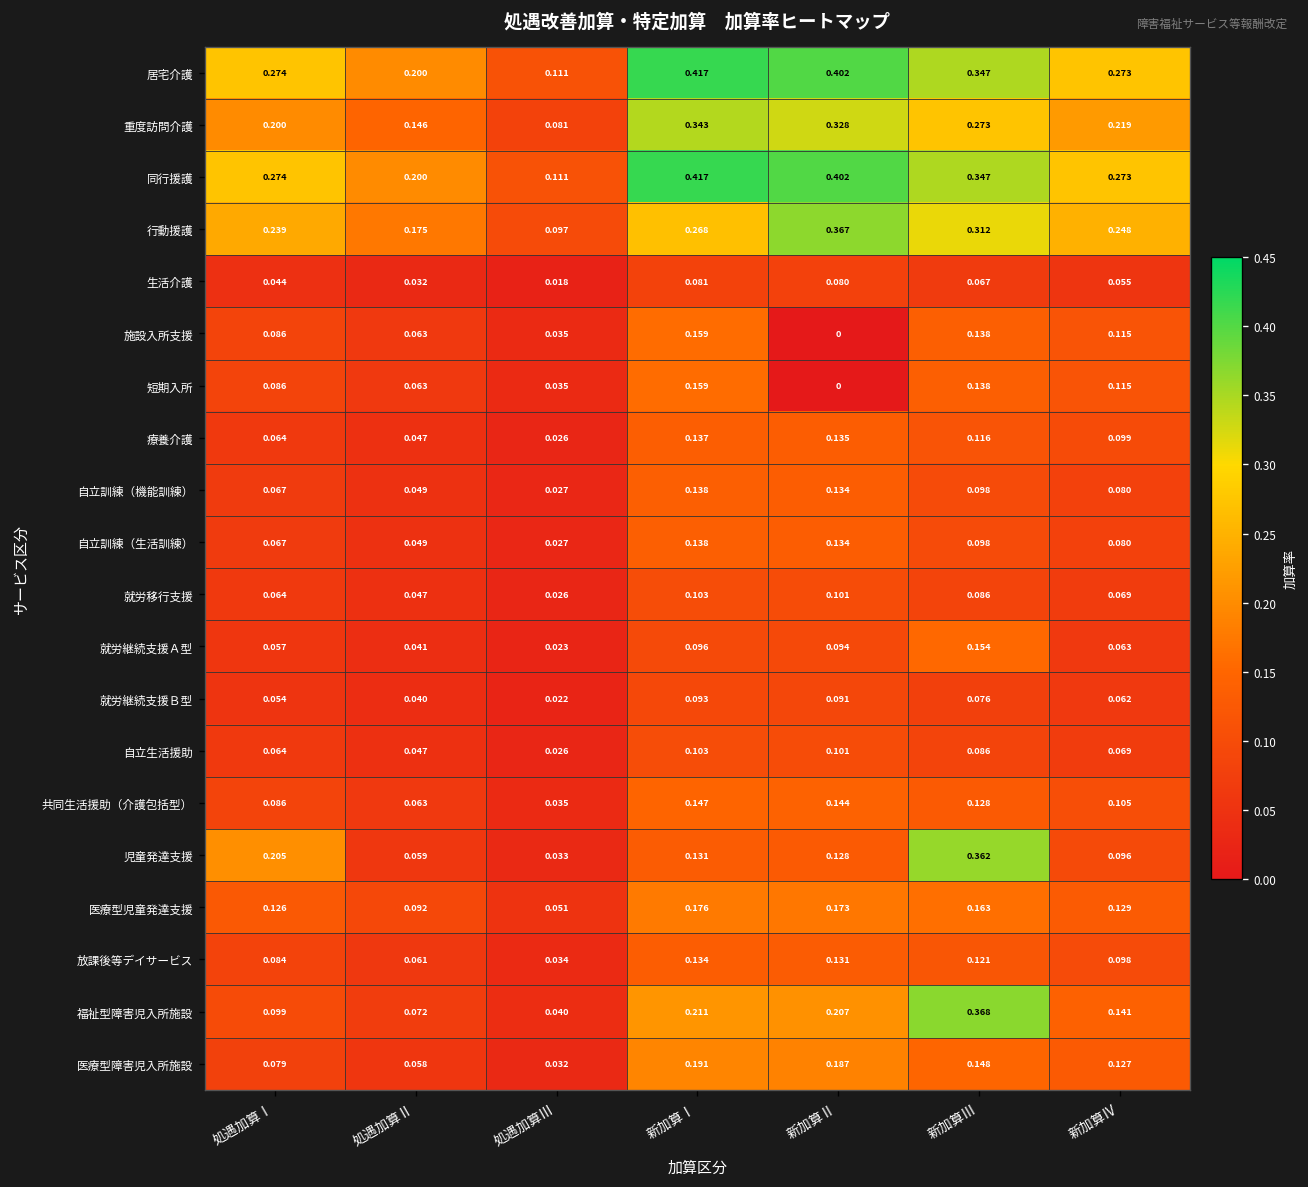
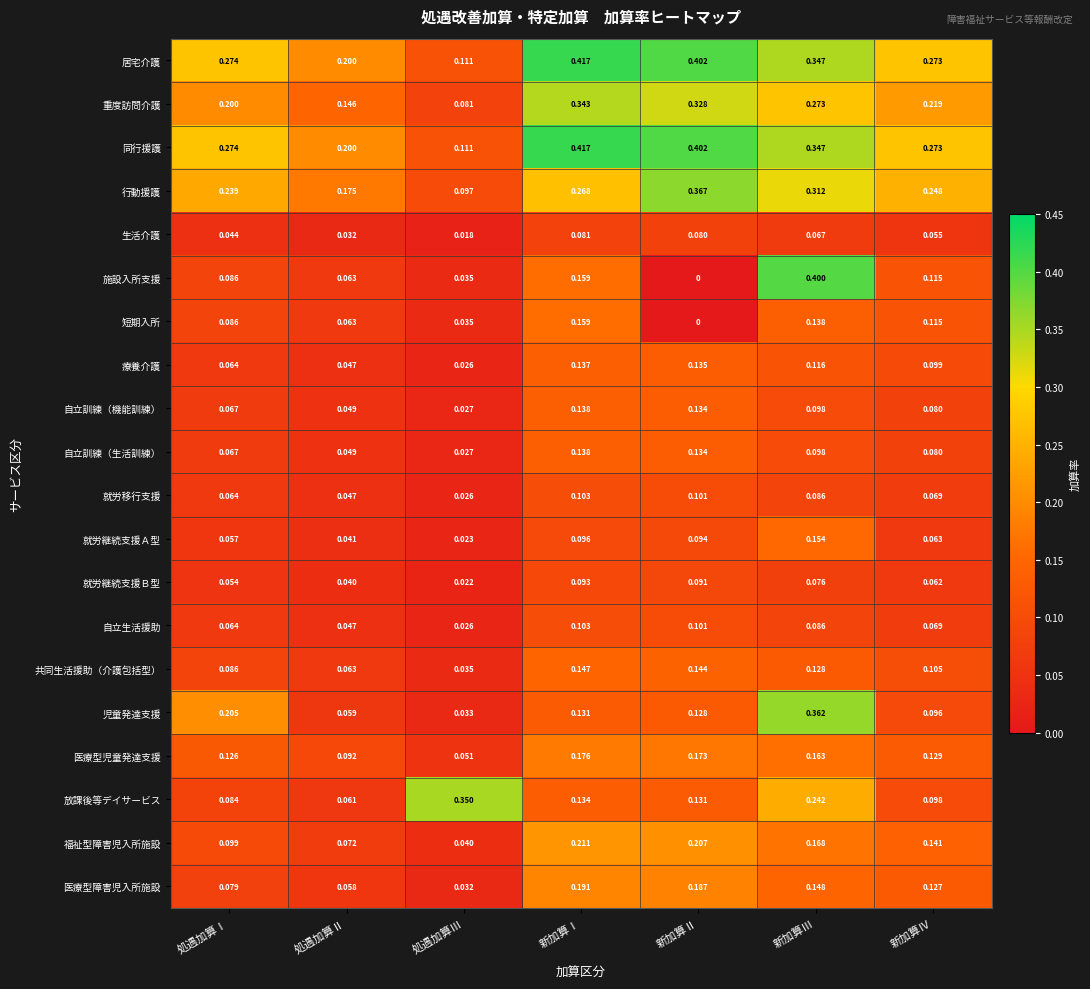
  {
    "居宅介護": {
      "処遇加算Ⅰ": 0.274,
      "処遇加算Ⅱ": 0.200,
      "処遇加算Ⅲ": 0.111,
      "新加算Ⅰ": 0.417,
      "新加算Ⅱ": 0.402,
      "新加算Ⅲ": 0.347,
      "新加算Ⅳ": 0.273
    },
    "重度訪問介護": {
      "処遇加算Ⅰ": 0.200,
      "処遇加算Ⅱ": 0.146,
      "処遇加算Ⅲ": 0.081,
      "新加算Ⅰ": 0.343,
      "新加算Ⅱ": 0.328,
      "新加算Ⅲ": 0.273,
      "新加算Ⅳ": 0.219
    },
    "同行援護": {
      "処遇加算Ⅰ": 0.274,
      "処遇加算Ⅱ": 0.200,
      "処遇加算Ⅲ": 0.111,
      "新加算Ⅰ": 0.417,
      "新加算Ⅱ": 0.402,
      "新加算Ⅲ": 0.347,
      "新加算Ⅳ": 0.273
    },
    "行動援護": {
      "処遇加算Ⅰ": 0.239,
      "処遇加算Ⅱ": 0.175,
      "処遇加算Ⅲ": 0.097,
      "新加算Ⅰ": 0.268,
      "新加算Ⅱ": 0.367,
      "新加算Ⅲ": 0.312,
      "新加算Ⅳ": 0.248
    },
    "生活介護": {
      "処遇加算Ⅰ": 0.044,
      "処遇加算Ⅱ": 0.032,
      "処遇加算Ⅲ": 0.018,
      "新加算Ⅰ": 0.081,
      "新加算Ⅱ": 0.080,
      "新加算Ⅲ": 0.067,
      "新加算Ⅳ": 0.055
    },
    "施設入所支援": {
      "処遇加算Ⅰ": 0.086,
      "処遇加算Ⅱ": 0.063,
      "処遇加算Ⅲ": 0.035,
      "新加算Ⅰ": 0.159,
      "新加算Ⅱ": 0,
-     "新加算Ⅲ": 0.138,
+     "新加算Ⅲ": 0.400,
      "新加算Ⅳ": 0.115
    },
    "短期入所": {
      "処遇加算Ⅰ": 0.086,
      "処遇加算Ⅱ": 0.063,
      "処遇加算Ⅲ": 0.035,
      "新加算Ⅰ": 0.159,
      "新加算Ⅱ": 0,
      "新加算Ⅲ": 0.138,
      "新加算Ⅳ": 0.115
    },
    "療養介護": {
      "処遇加算Ⅰ": 0.064,
      "処遇加算Ⅱ": 0.047,
      "処遇加算Ⅲ": 0.026,
      "新加算Ⅰ": 0.137,
      "新加算Ⅱ": 0.135,
      "新加算Ⅲ": 0.116,
      "新加算Ⅳ": 0.099
    },
    "自立訓練（機能訓練）": {
      "処遇加算Ⅰ": 0.067,
      "処遇加算Ⅱ": 0.049,
      "処遇加算Ⅲ": 0.027,
      "新加算Ⅰ": 0.138,
      "新加算Ⅱ": 0.134,
      "新加算Ⅲ": 0.098,
      "新加算Ⅳ": 0.080
    },
    "自立訓練（生活訓練）": {
      "処遇加算Ⅰ": 0.067,
      "処遇加算Ⅱ": 0.049,
      "処遇加算Ⅲ": 0.027,
      "新加算Ⅰ": 0.138,
      "新加算Ⅱ": 0.134,
      "新加算Ⅲ": 0.098,
      "新加算Ⅳ": 0.080
    },
    "就労移行支援": {
      "処遇加算Ⅰ": 0.064,
      "処遇加算Ⅱ": 0.047,
      "処遇加算Ⅲ": 0.026,
      "新加算Ⅰ": 0.103,
      "新加算Ⅱ": 0.101,
      "新加算Ⅲ": 0.086,
      "新加算Ⅳ": 0.069
    },
    "就労継続支援Ａ型": {
      "処遇加算Ⅰ": 0.057,
      "処遇加算Ⅱ": 0.041,
      "処遇加算Ⅲ": 0.023,
      "新加算Ⅰ": 0.096,
      "新加算Ⅱ": 0.094,
      "新加算Ⅲ": 0.154,
      "新加算Ⅳ": 0.063
    },
    "就労継続支援Ｂ型": {
      "処遇加算Ⅰ": 0.054,
      "処遇加算Ⅱ": 0.040,
      "処遇加算Ⅲ": 0.022,
      "新加算Ⅰ": 0.093,
      "新加算Ⅱ": 0.091,
      "新加算Ⅲ": 0.076,
      "新加算Ⅳ": 0.062
    },
    "自立生活援助": {
      "処遇加算Ⅰ": 0.064,
      "処遇加算Ⅱ": 0.047,
      "処遇加算Ⅲ": 0.026,
      "新加算Ⅰ": 0.103,
      "新加算Ⅱ": 0.101,
      "新加算Ⅲ": 0.086,
      "新加算Ⅳ": 0.069
    },
    "共同生活援助（介護包括型）": {
      "処遇加算Ⅰ": 0.086,
      "処遇加算Ⅱ": 0.063,
      "処遇加算Ⅲ": 0.035,
      "新加算Ⅰ": 0.147,
      "新加算Ⅱ": 0.144,
      "新加算Ⅲ": 0.128,
      "新加算Ⅳ": 0.105
    },
    "児童発達支援": {
      "処遇加算Ⅰ": 0.205,
      "処遇加算Ⅱ": 0.059,
      "処遇加算Ⅲ": 0.033,
      "新加算Ⅰ": 0.131,
      "新加算Ⅱ": 0.128,
      "新加算Ⅲ": 0.362,
      "新加算Ⅳ": 0.096
    },
    "医療型児童発達支援": {
      "処遇加算Ⅰ": 0.126,
      "処遇加算Ⅱ": 0.092,
      "処遇加算Ⅲ": 0.051,
      "新加算Ⅰ": 0.176,
      "新加算Ⅱ": 0.173,
      "新加算Ⅲ": 0.163,
      "新加算Ⅳ": 0.129
    },
    "放課後等デイサービス": {
      "処遇加算Ⅰ": 0.084,
      "処遇加算Ⅱ": 0.061,
-     "処遇加算Ⅲ": 0.034,
+     "処遇加算Ⅲ": 0.350,
      "新加算Ⅰ": 0.134,
      "新加算Ⅱ": 0.131,
-     "新加算Ⅲ": 0.121,
+     "新加算Ⅲ": 0.242,
      "新加算Ⅳ": 0.098
    },
    "福祉型障害児入所施設": {
      "処遇加算Ⅰ": 0.099,
      "処遇加算Ⅱ": 0.072,
      "処遇加算Ⅲ": 0.040,
      "新加算Ⅰ": 0.211,
      "新加算Ⅱ": 0.207,
-     "新加算Ⅲ": 0.368,
+     "新加算Ⅲ": 0.168,
      "新加算Ⅳ": 0.141
    },
    "医療型障害児入所施設": {
      "処遇加算Ⅰ": 0.079,
      "処遇加算Ⅱ": 0.058,
      "処遇加算Ⅲ": 0.032,
      "新加算Ⅰ": 0.191,
      "新加算Ⅱ": 0.187,
      "新加算Ⅲ": 0.148,
      "新加算Ⅳ": 0.127
    }
  }
